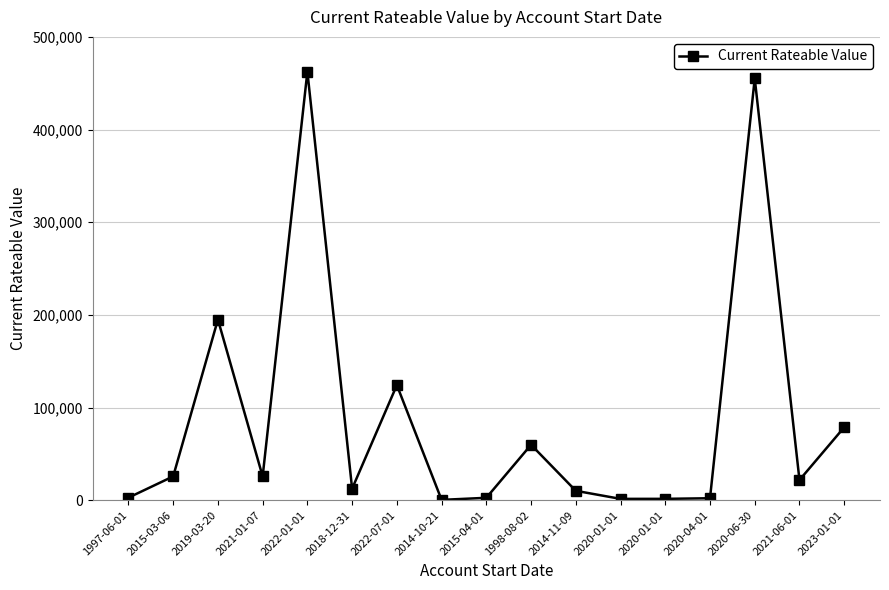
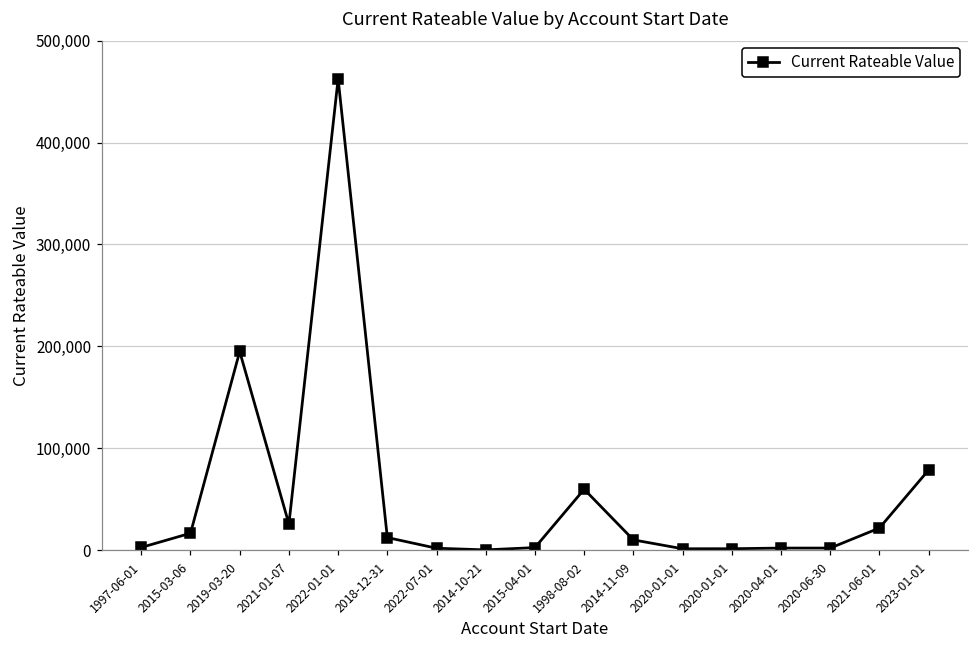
  {
    "1997-06-01": "0",
-   "2015-03-06": "30,000",
+   "2015-03-06": "20,000",
    "2019-03-20": "200,000",
    "2021-01-07": "30,000",
    "2022-01-01": "460,000",
    "2018-12-31": "10,000",
-   "2022-07-01": "120,000",
+   "2022-07-01": "0",
    "2014-10-21": "0",
    "2015-04-01": "0",
    "1998-08-02": "60,000",
    "2014-11-09": "10,000",
    "2020-04-01": "0",
-   "2020-06-30": "460,000",
+   "2020-06-30": "0",
    "2021-06-01": "20,000",
    "2023-01-01": "80,000"
  }
